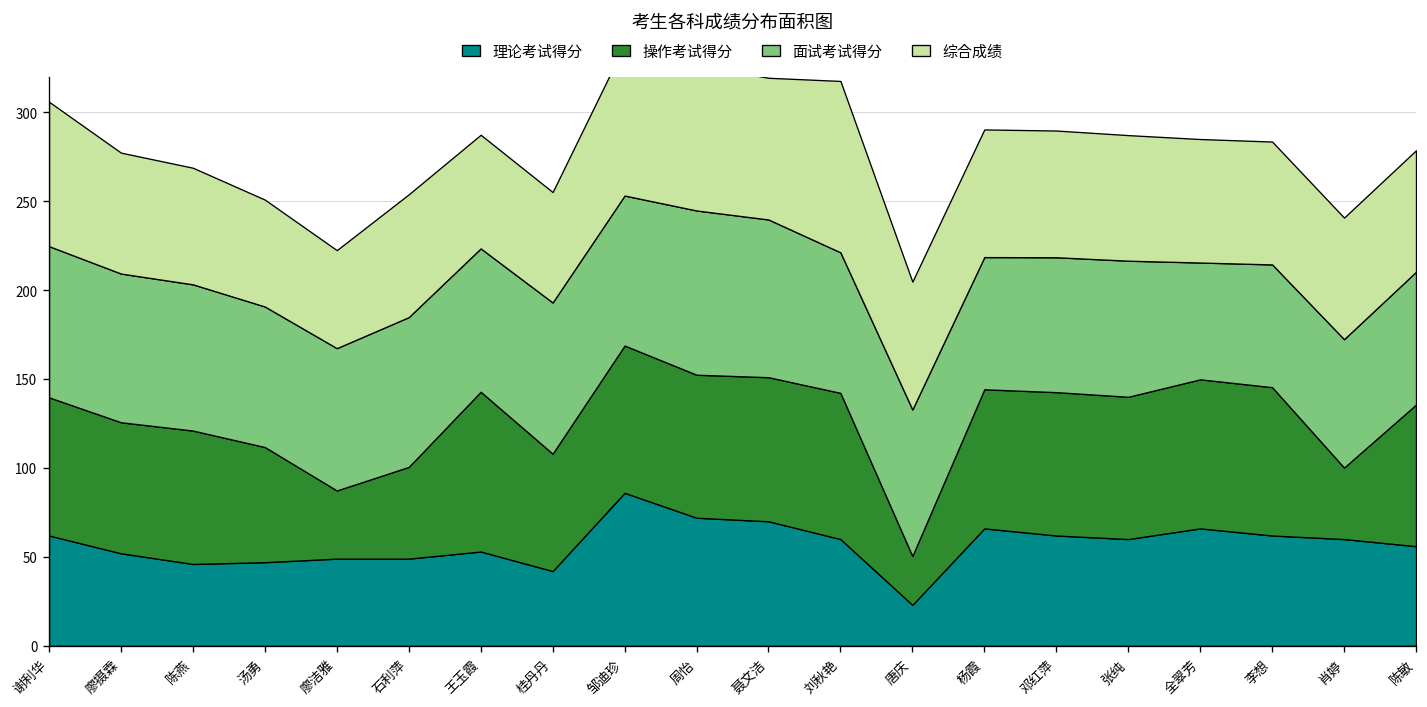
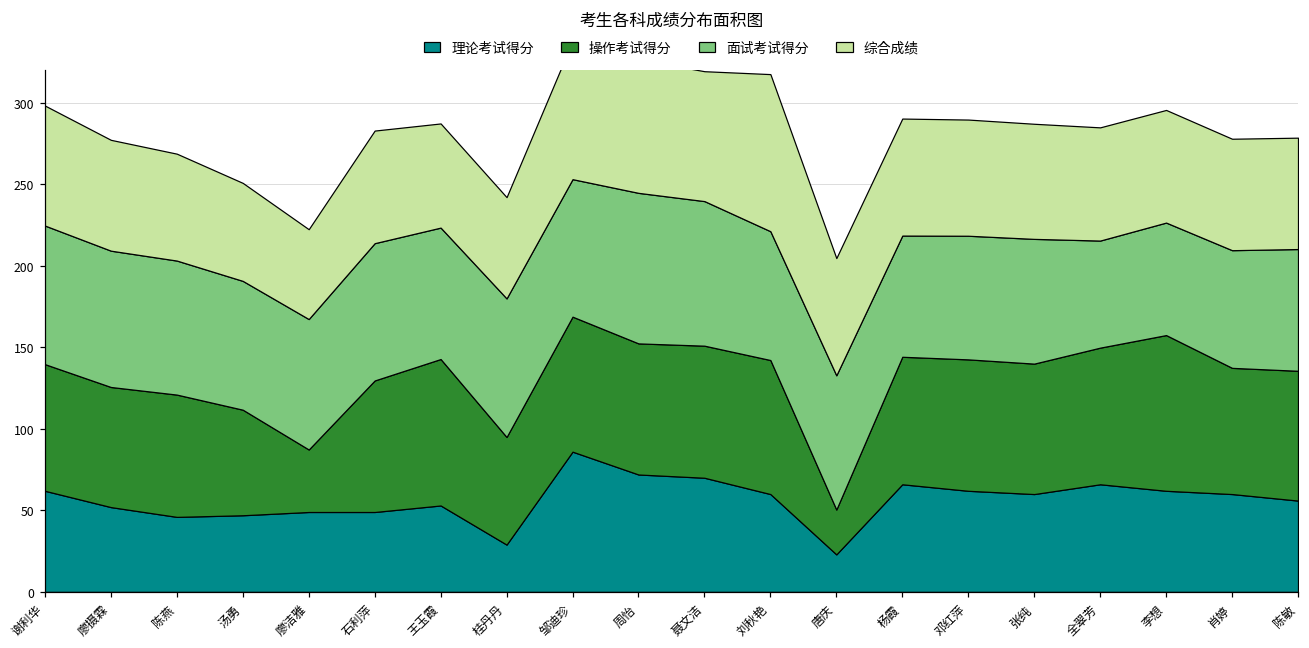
  {
    "理论考试得分": {
-     "桂丹丹": 42
+     "桂丹丹": 29
    },
    "操作考试得分": {
-     "石利萍": 52,
-     "李想": 83,
-     "肖婷": 40
+     "石利萍": 81,
+     "李想": 96,
+     "肖婷": 77
    },
    "综合成绩": {
-     "谢利华": 81,
+     "谢利华": 74,
      "廖摄霖": 68,
      "陈燕": 66,
      "汤勇": 60,
      "廖洁雅": 55,
      "石利萍": 69,
      "王玉霞": 64,
      "桂丹丹": 62,
      "聂文洁": 80,
      "刘秋艳": 96,
      "唐庆": 72,
      "杨霞": 72,
      "邓红萍": 71,
      "张纯": 71,
      "全翠芳": 69,
      "李想": 69,
      "肖婷": 68,
      "陈敏": 68
    }
  }
